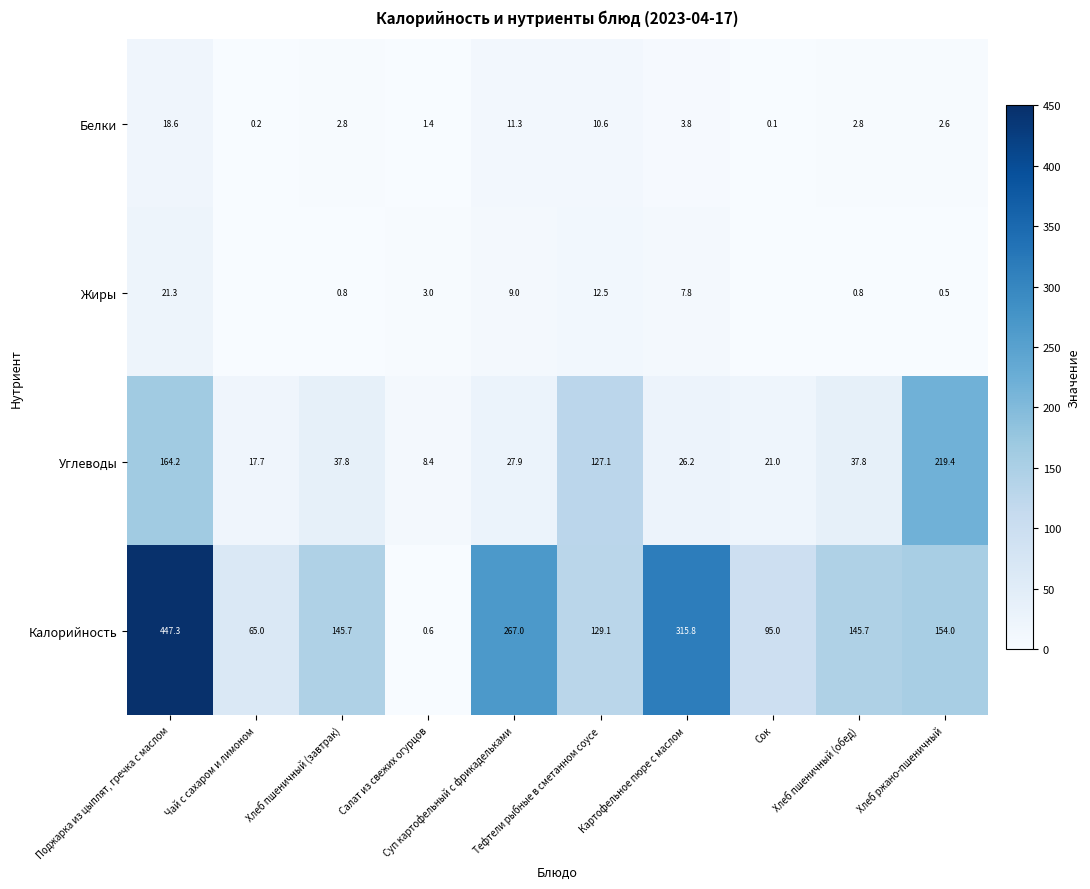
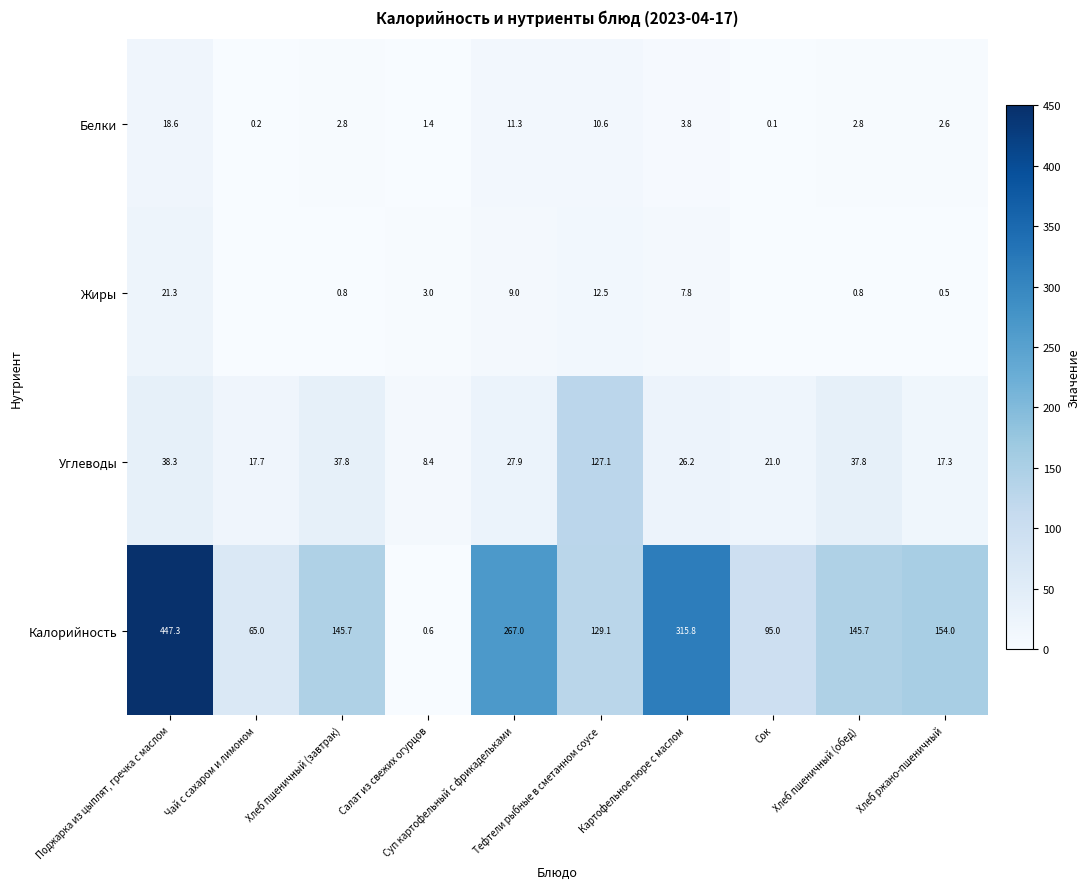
  {
    "Белки": {
      "Поджарка из цыплят, гречка с маслом": 18.6,
      "Чай с сахаром и лимоном": 0.2,
      "Хлеб пшеничный (завтрак)": 2.8,
      "Салат из свежих огурцов": 1.4,
      "Суп картофельный с фрикадельками": 11.3,
      "Тефтели рыбные в сметанном соусе": 10.6,
      "Картофельное пюре с маслом": 3.8,
      "Сок": 0.1,
      "Хлеб пшеничный (обед)": 2.8,
      "Хлеб ржано-пшеничный": 2.6
    },
    "Жиры": {
      "Поджарка из цыплят, гречка с маслом": 21.3,
      "Хлеб пшеничный (завтрак)": 0.8,
      "Салат из свежих огурцов": 3.0,
      "Суп картофельный с фрикадельками": 9.0,
      "Тефтели рыбные в сметанном соусе": 12.5,
      "Картофельное пюре с маслом": 7.8,
      "Хлеб пшеничный (обед)": 0.8,
      "Хлеб ржано-пшеничный": 0.5
    },
    "Углеводы": {
-     "Поджарка из цыплят, гречка с маслом": 164.2,
+     "Поджарка из цыплят, гречка с маслом": 38.3,
      "Чай с сахаром и лимоном": 17.7,
      "Хлеб пшеничный (завтрак)": 37.8,
      "Салат из свежих огурцов": 8.4,
      "Суп картофельный с фрикадельками": 27.9,
      "Тефтели рыбные в сметанном соусе": 127.1,
      "Картофельное пюре с маслом": 26.2,
      "Сок": 21.0,
      "Хлеб пшеничный (обед)": 37.8,
-     "Хлеб ржано-пшеничный": 219.4
+     "Хлеб ржано-пшеничный": 17.3
    },
    "Калорийность": {
      "Поджарка из цыплят, гречка с маслом": 447.3,
      "Чай с сахаром и лимоном": 65.0,
      "Хлеб пшеничный (завтрак)": 145.7,
      "Салат из свежих огурцов": 0.6,
      "Суп картофельный с фрикадельками": 267.0,
      "Тефтели рыбные в сметанном соусе": 129.1,
      "Картофельное пюре с маслом": 315.8,
      "Сок": 95.0,
      "Хлеб пшеничный (обед)": 145.7,
      "Хлеб ржано-пшеничный": 154.0
    }
  }
